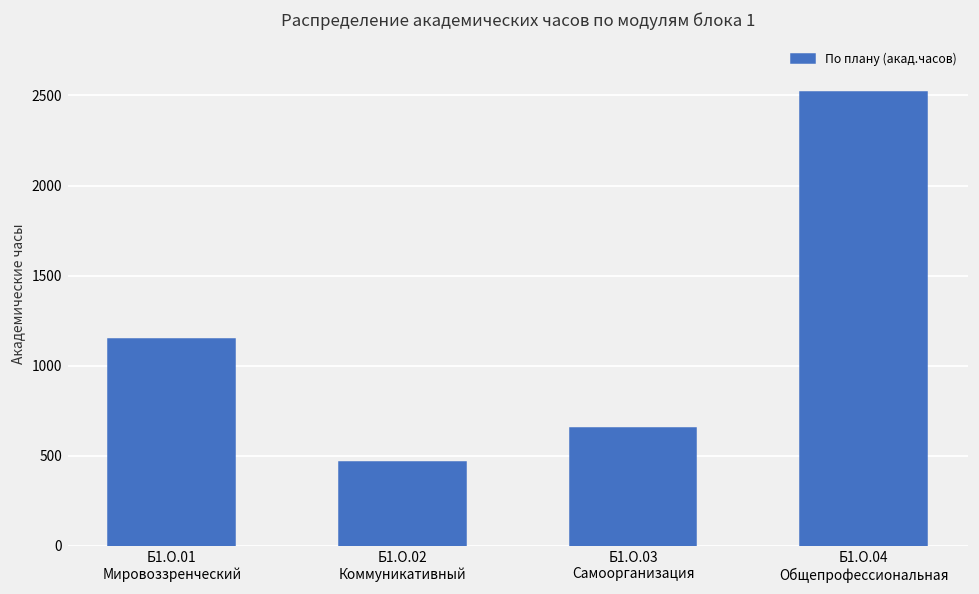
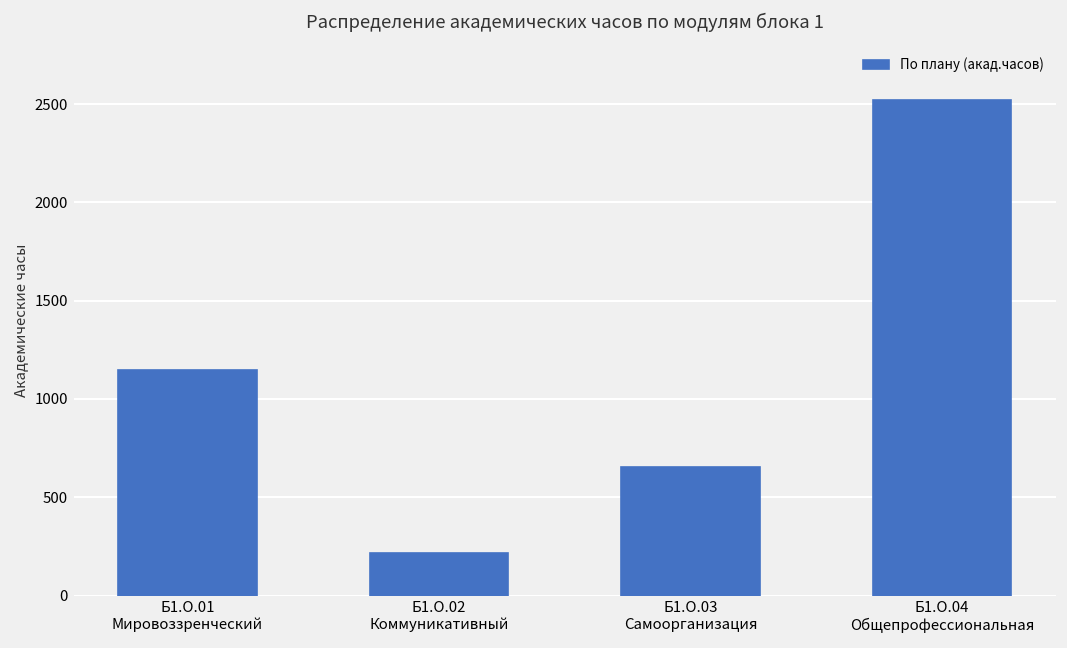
  {
    "Б1.О.01 Мировоззренческий": 1150,
-   "Б1.О.02 Коммуникативный": 470,
+   "Б1.О.02 Коммуникативный": 220,
    "Б1.О.03 Самоорганизация": 650,
    "Б1.О.04 Общепрофессиональная": 2520
  }
